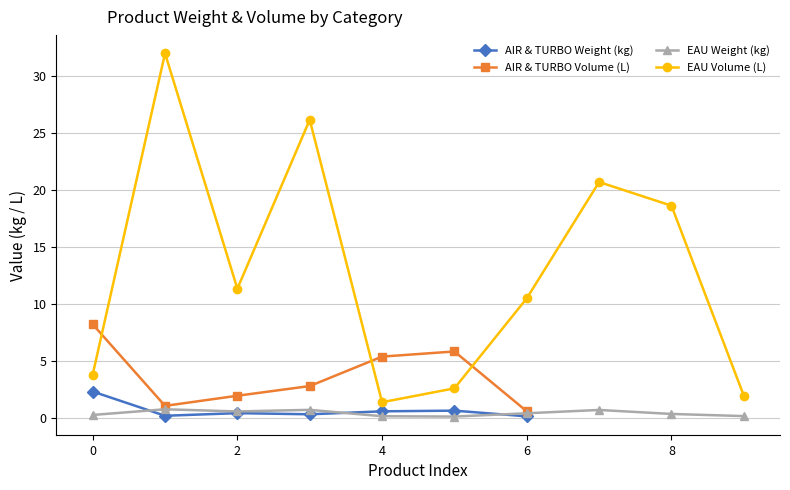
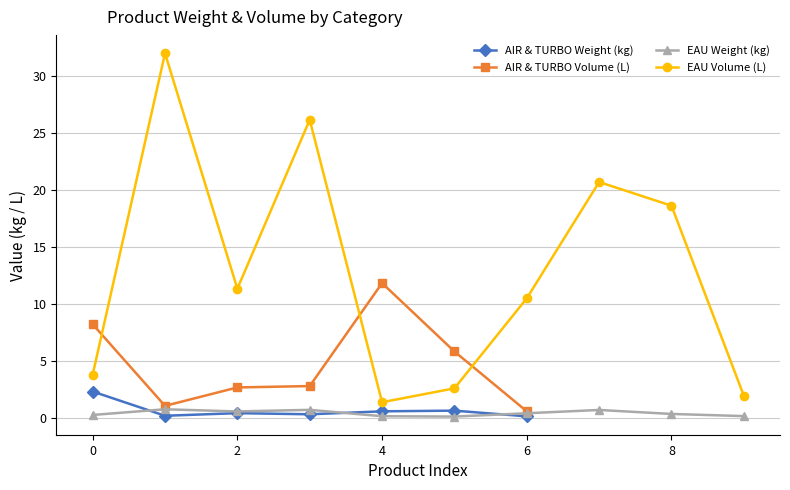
  {
    "AIR & TURBO Weight (kg)": {
      "0": 2.3,
      "4": 0.6,
      "6": 0.1
    },
    "AIR & TURBO Volume (L)": {
      "0": 8.2,
-     "2": 1.9,
-     "4": 5.4
+     "2": 2.7,
+     "4": 11.8
    },
    "EAU Weight (kg)": {
      "0": 0.2,
      "4": 0.1,
      "8": 0.3
    },
    "EAU Volume (L)": {
      "0": 3.8,
      "2": 11.3,
      "4": 1.4,
      "6": 10.5,
      "8": 18.6
    }
  }
